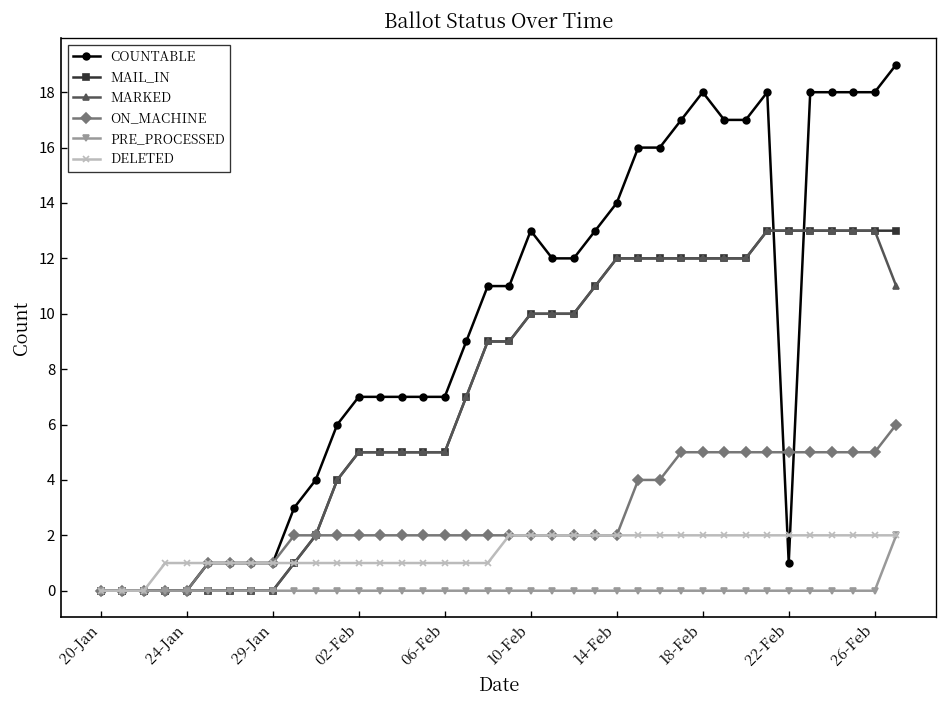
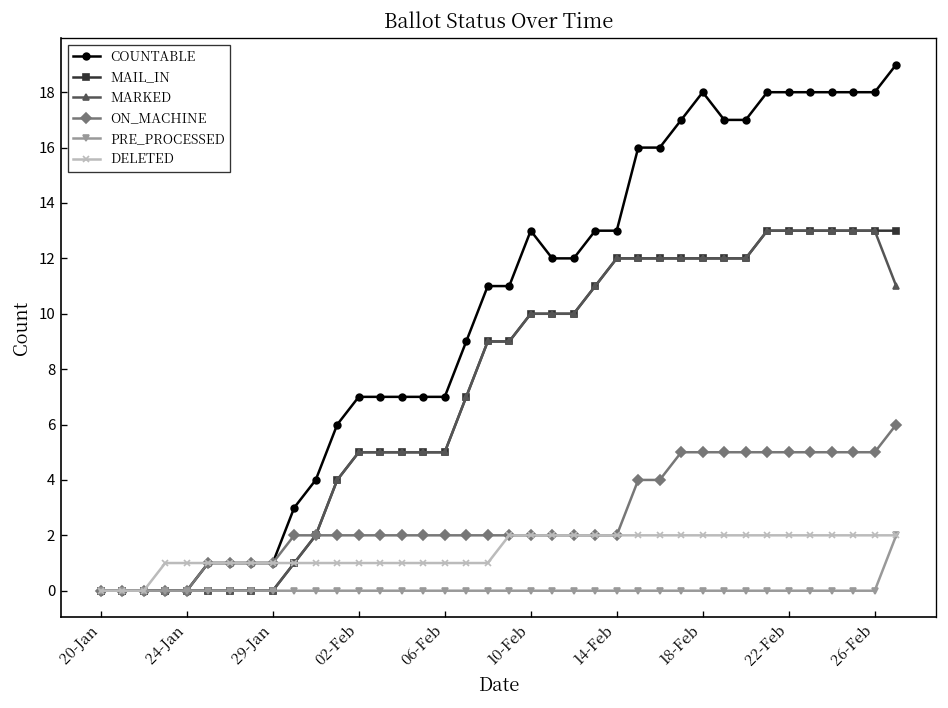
  {
    "COUNTABLE": {
      "02-Feb": 7,
      "06-Feb": 7,
      "10-Feb": 13,
-     "14-Feb": 14,
+     "14-Feb": 13,
      "18-Feb": 18,
-     "22-Feb": 1,
+     "22-Feb": 18,
      "26-Feb": 18
    }
  }
